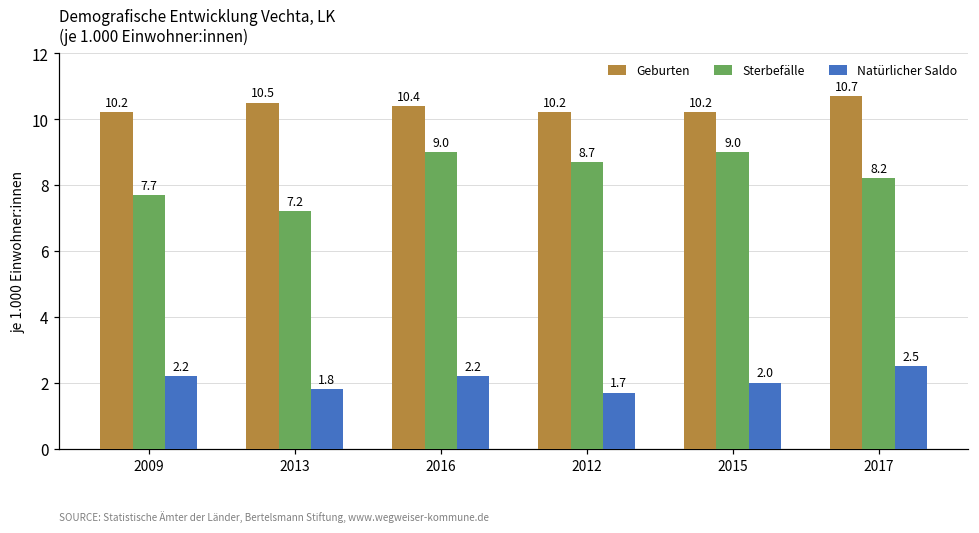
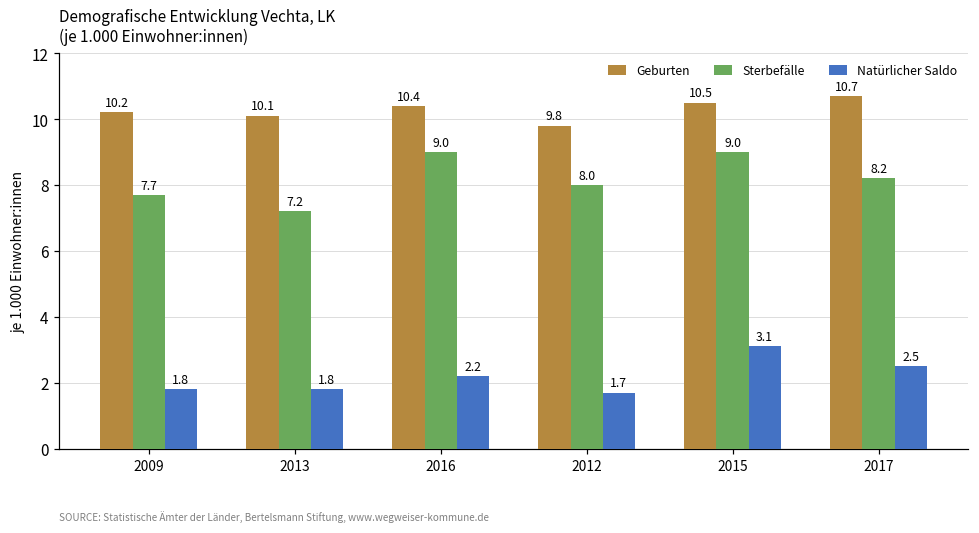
  {
    "Geburten": {
      "2009": 10.2,
-     "2013": 10.5,
+     "2013": 10.1,
      "2016": 10.4,
-     "2012": 10.2,
-     "2015": 10.2,
+     "2012": 9.8,
+     "2015": 10.5,
      "2017": 10.7
    },
    "Sterbefälle": {
      "2009": 7.7,
      "2013": 7.2,
      "2016": 9.0,
-     "2012": 8.7,
+     "2012": 8.0,
      "2015": 9.0,
      "2017": 8.2
    },
    "Natürlicher Saldo": {
-     "2009": 2.2,
+     "2009": 1.8,
      "2013": 1.8,
      "2016": 2.2,
      "2012": 1.7,
-     "2015": 2.0,
+     "2015": 3.1,
      "2017": 2.5
    }
  }
